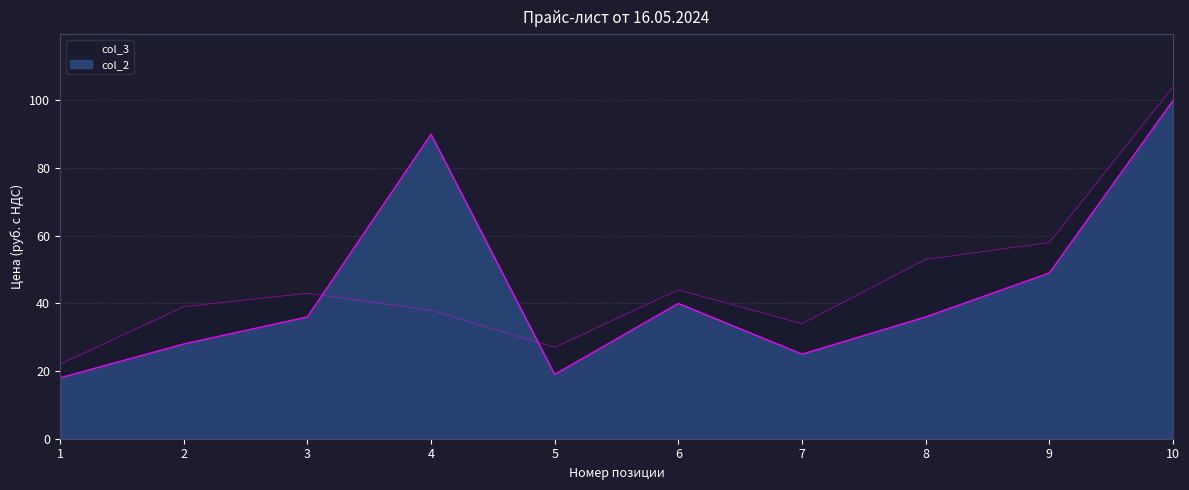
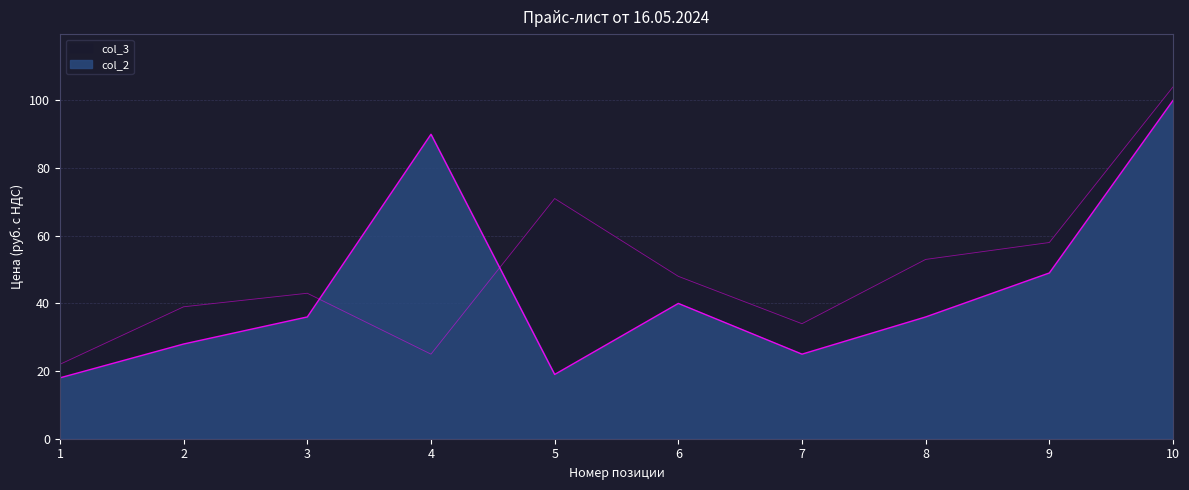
  {
    "col_3": {
      "1": 22,
      "2": 39,
      "3": 43,
-     "4": 38,
-     "5": 27,
-     "6": 44,
+     "4": 25,
+     "5": 71,
+     "6": 48,
      "7": 34,
      "8": 53,
      "9": 58,
      "10": 104
    },
    "col_2": {
      "1": 18,
      "2": 28,
      "3": 36,
      "4": 90,
      "5": 19,
      "6": 40,
      "7": 25,
      "8": 36,
      "9": 49,
      "10": 100
    }
  }
